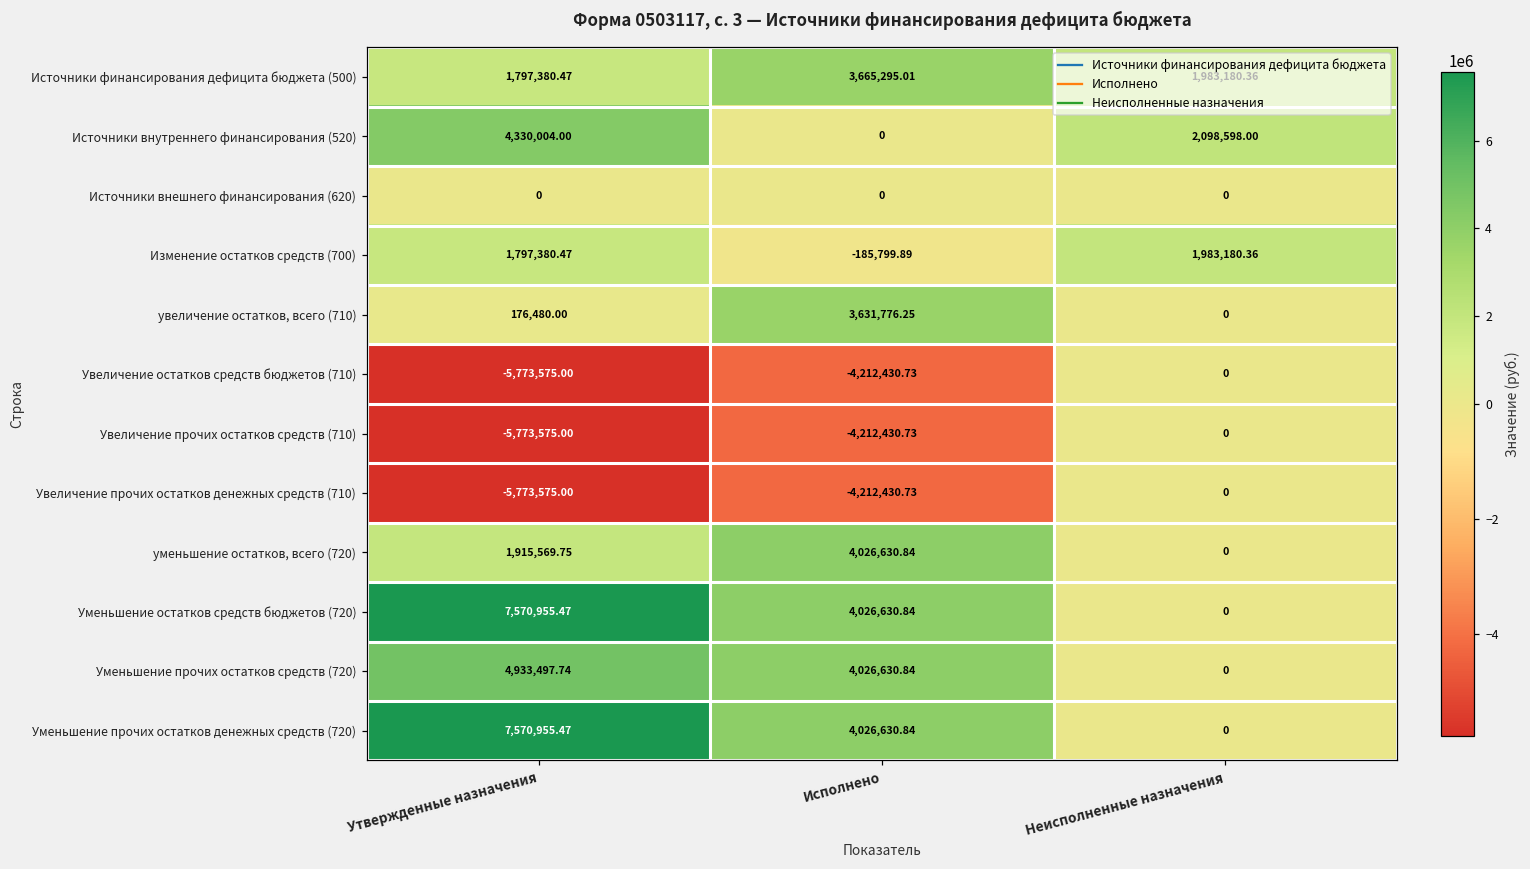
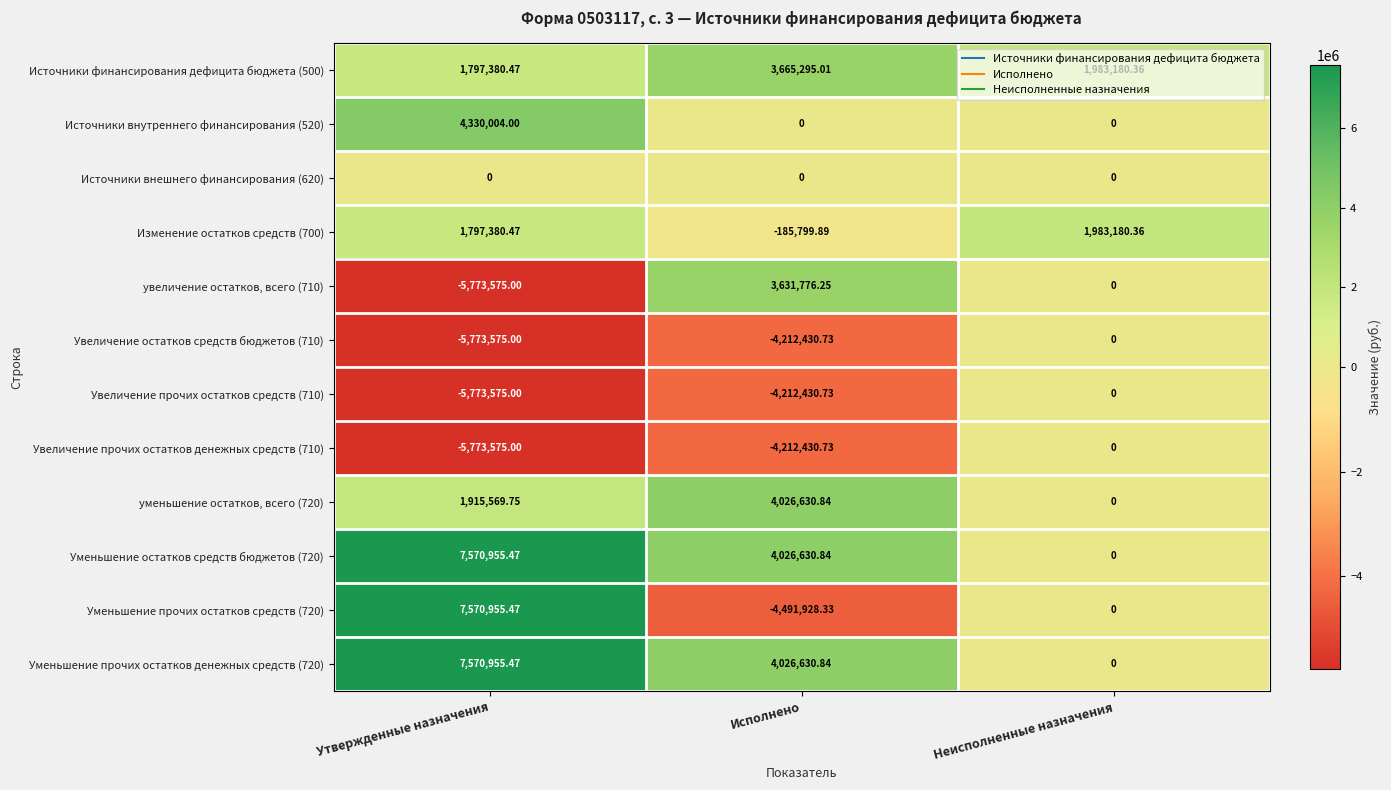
  {
    "Источники финансирования дефицита бюджета (500)": {
      "Утвержденные назначения": "1,797,380.47",
      "Исполнено": "3,665,295.01"
    },
    "Источники внутреннего финансирования (520)": {
      "Утвержденные назначения": "4,330,004.00",
      "Исполнено": "0",
-     "Неисполненные назначения": "2,098,598.00"
+     "Неисполненные назначения": "0"
    },
    "Источники внешнего финансирования (620)": {
      "Утвержденные назначения": "0",
      "Исполнено": "0",
      "Неисполненные назначения": "0"
    },
    "Изменение остатков средств (700)": {
      "Утвержденные назначения": "1,797,380.47",
      "Исполнено": "-185,799.89",
      "Неисполненные назначения": "1,983,180.36"
    },
    "увеличение остатков, всего (710)": {
-     "Утвержденные назначения": "176,480.00",
+     "Утвержденные назначения": "-5,773,575.00",
      "Исполнено": "3,631,776.25",
      "Неисполненные назначения": "0"
    },
    "Увеличение остатков средств бюджетов (710)": {
      "Утвержденные назначения": "-5,773,575.00",
      "Исполнено": "-4,212,430.73",
      "Неисполненные назначения": "0"
    },
    "Увеличение прочих остатков средств (710)": {
      "Утвержденные назначения": "-5,773,575.00",
      "Исполнено": "-4,212,430.73",
      "Неисполненные назначения": "0"
    },
    "Увеличение прочих остатков денежных средств (710)": {
      "Утвержденные назначения": "-5,773,575.00",
      "Исполнено": "-4,212,430.73",
      "Неисполненные назначения": "0"
    },
    "уменьшение остатков, всего (720)": {
      "Утвержденные назначения": "1,915,569.75",
      "Исполнено": "4,026,630.84",
      "Неисполненные назначения": "0"
    },
    "Уменьшение остатков средств бюджетов (720)": {
      "Утвержденные назначения": "7,570,955.47",
      "Исполнено": "4,026,630.84",
      "Неисполненные назначения": "0"
    },
    "Уменьшение прочих остатков средств (720)": {
-     "Утвержденные назначения": "4,933,497.74",
-     "Исполнено": "4,026,630.84",
+     "Утвержденные назначения": "7,570,955.47",
+     "Исполнено": "-4,491,928.33",
      "Неисполненные назначения": "0"
    },
    "Уменьшение прочих остатков денежных средств (720)": {
      "Утвержденные назначения": "7,570,955.47",
      "Исполнено": "4,026,630.84",
      "Неисполненные назначения": "0"
    }
  }
